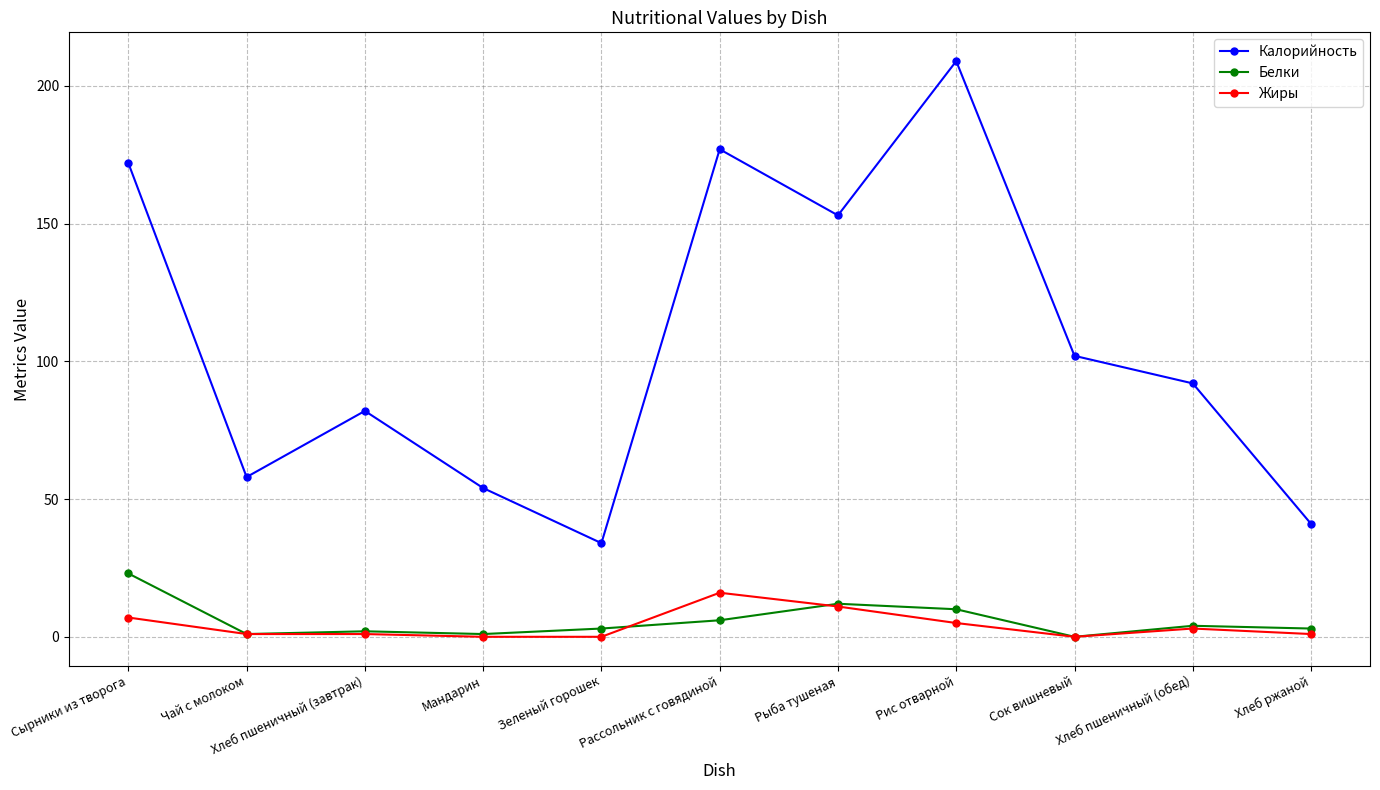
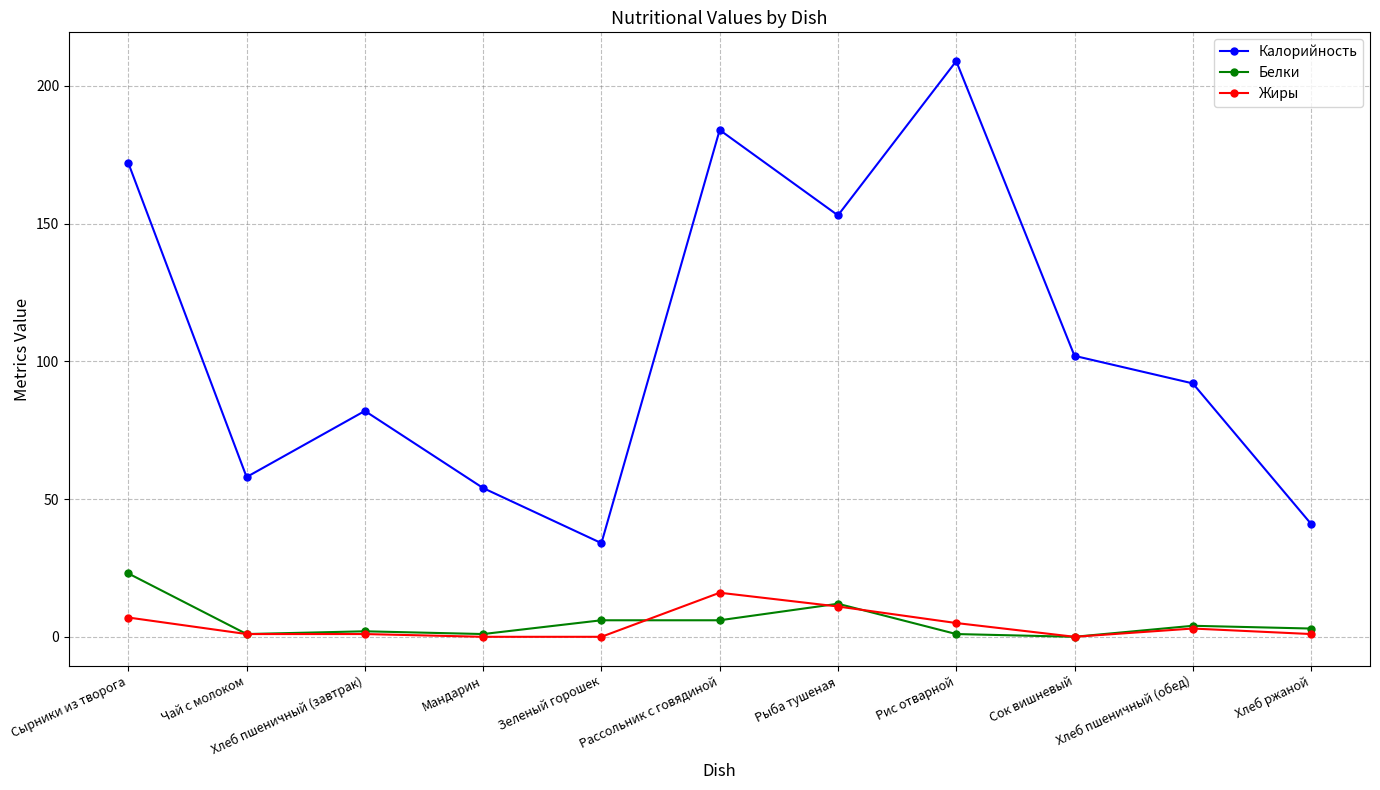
  {
    "Калорийность": {
      "Сырники из творога": 172,
      "Чай с молоком": 58,
      "Хлеб пшеничный (завтрак)": 82,
      "Мандарин": 54,
      "Зеленый горошек": 34,
-     "Рассольник с говядиной": 177,
+     "Рассольник с говядиной": 184,
      "Рыба тушеная": 153,
      "Рис отварной": 209,
      "Сок вишневый": 102,
      "Хлеб пшеничный (обед)": 92,
      "Хлеб ржаной": 41
    },
    "Белки": {
      "Сырники из творога": 23,
      "Хлеб пшеничный (завтрак)": 2,
      "Мандарин": 1,
-     "Зеленый горошек": 3,
+     "Зеленый горошек": 6,
      "Рассольник с говядиной": 6,
      "Рыба тушеная": 12,
-     "Рис отварной": 10,
+     "Рис отварной": 1,
      "Хлеб пшеничный (обед)": 4,
      "Хлеб ржаной": 3
    },
    "Жиры": {
      "Сырники из творога": 7,
      "Хлеб пшеничный (завтрак)": 1,
      "Мандарин": 0,
      "Зеленый горошек": 0,
      "Рассольник с говядиной": 16,
      "Рыба тушеная": 11,
      "Рис отварной": 5,
      "Хлеб пшеничный (обед)": 3,
      "Хлеб ржаной": 1
    }
  }
